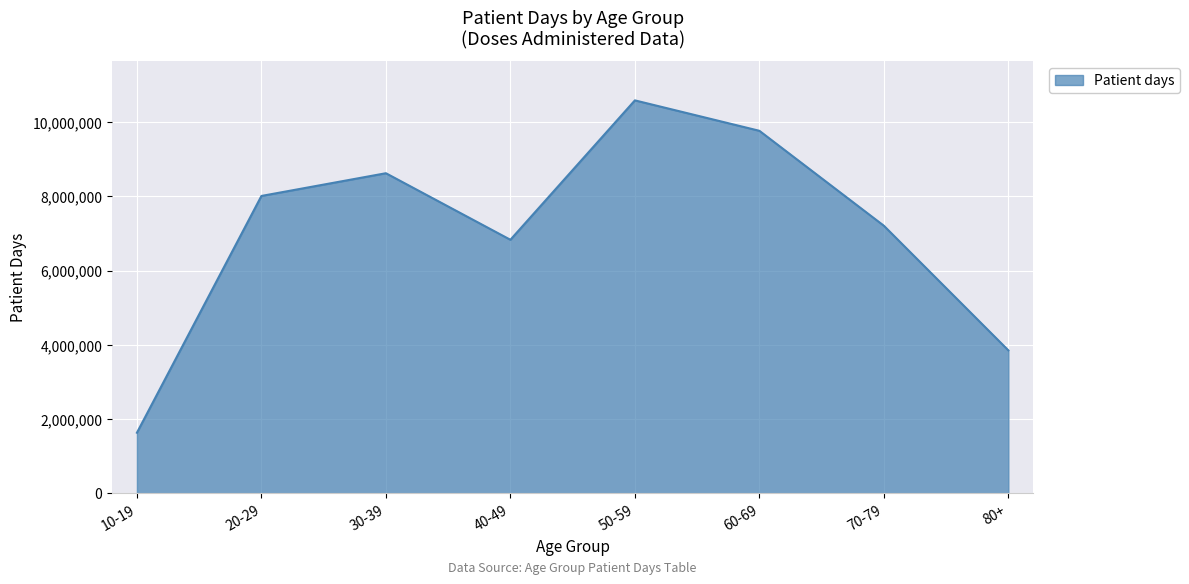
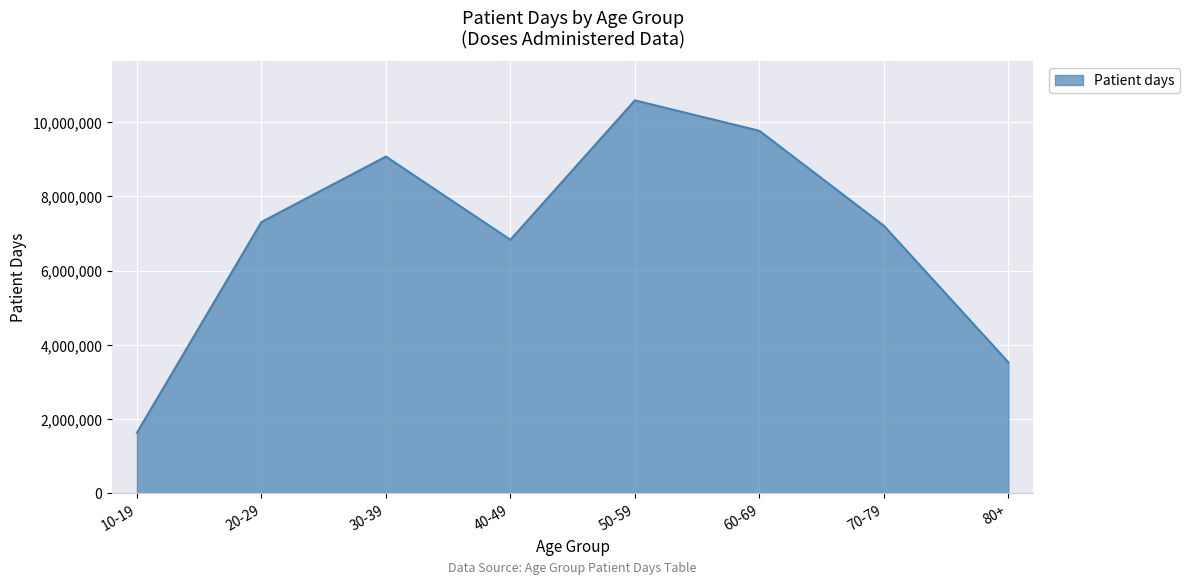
  {
    "10-19": "1,600,000",
-   "20-29": "8,000,000",
-   "30-39": "8,600,000",
+   "20-29": "7,300,000",
+   "30-39": "9,100,000",
    "40-49": "6,800,000",
    "50-59": "10,600,000",
    "60-69": "9,800,000",
    "70-79": "7,200,000",
-   "80+": "3,800,000"
+   "80+": "3,500,000"
  }
